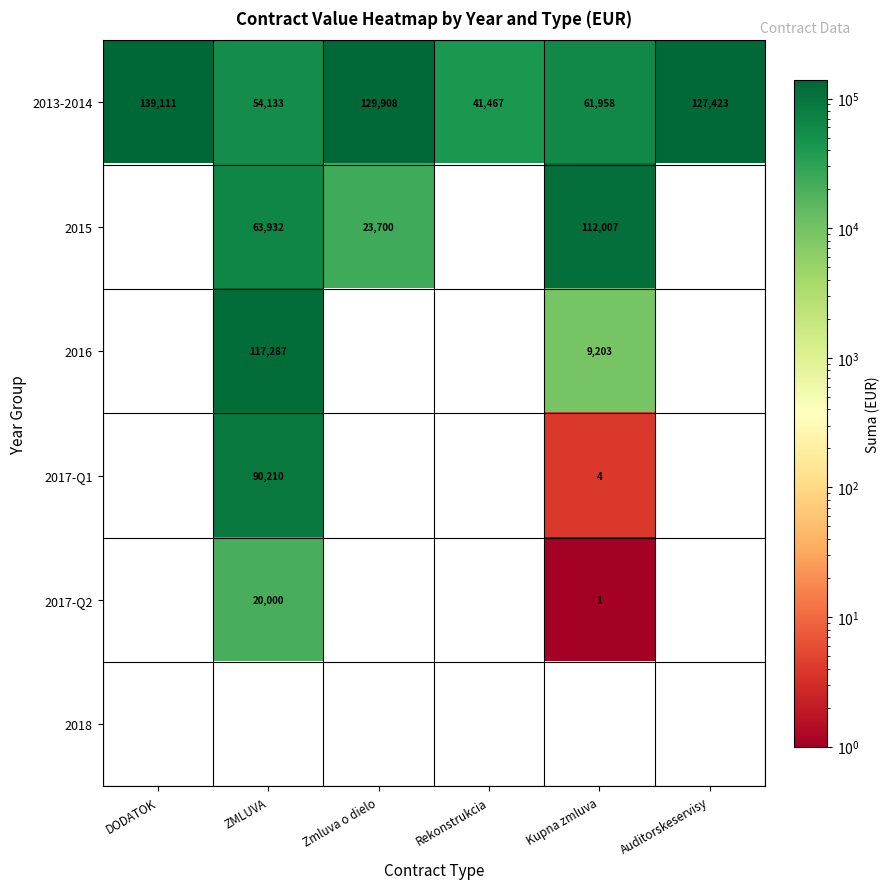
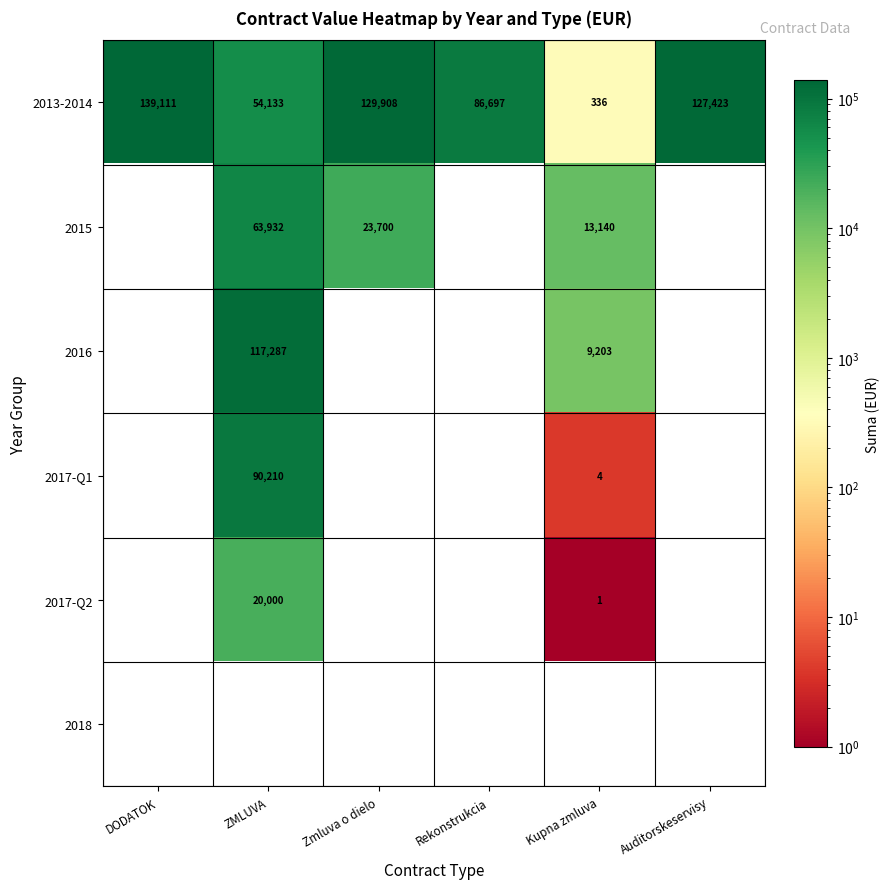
  {
    "2013-2014": {
      "DODATOK": "139,111",
      "ZMLUVA": "54,133",
      "Zmluva o dielo": "129,908",
-     "Rekonstrukcia": "41,467",
-     "Kupna zmluva": "61,958",
+     "Rekonstrukcia": "86,697",
+     "Kupna zmluva": "336",
      "Auditorskeservisy": "127,423"
    },
    "2015": {
      "ZMLUVA": "63,932",
      "Zmluva o dielo": "23,700",
-     "Kupna zmluva": "112,007"
+     "Kupna zmluva": "13,140"
    },
    "2016": {
      "ZMLUVA": "117,287",
      "Kupna zmluva": "9,203"
    },
    "2017-Q1": {
      "ZMLUVA": "90,210",
      "Kupna zmluva": "4"
    },
    "2017-Q2": {
      "ZMLUVA": "20,000",
      "Kupna zmluva": "1"
    }
  }
